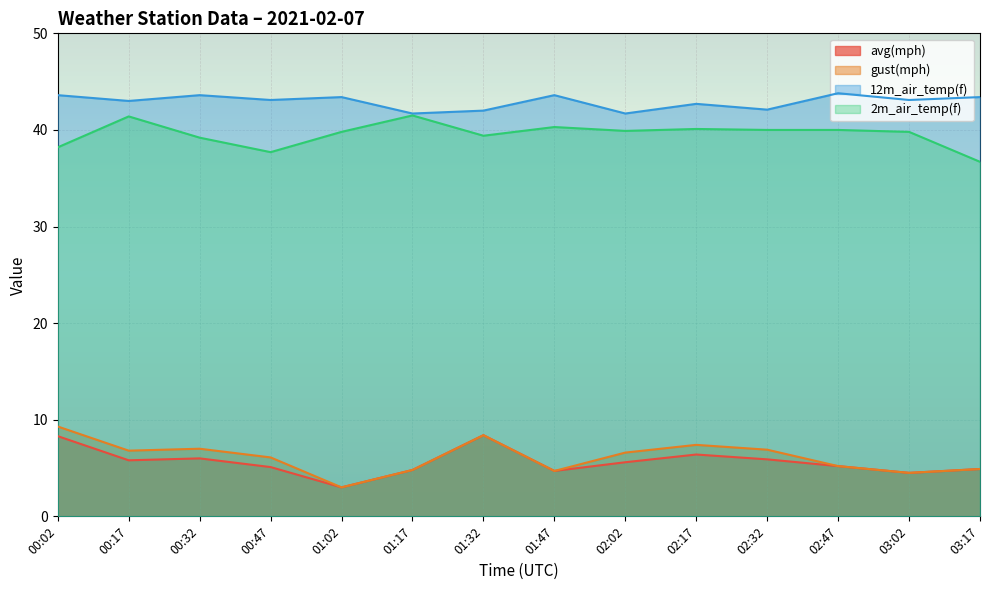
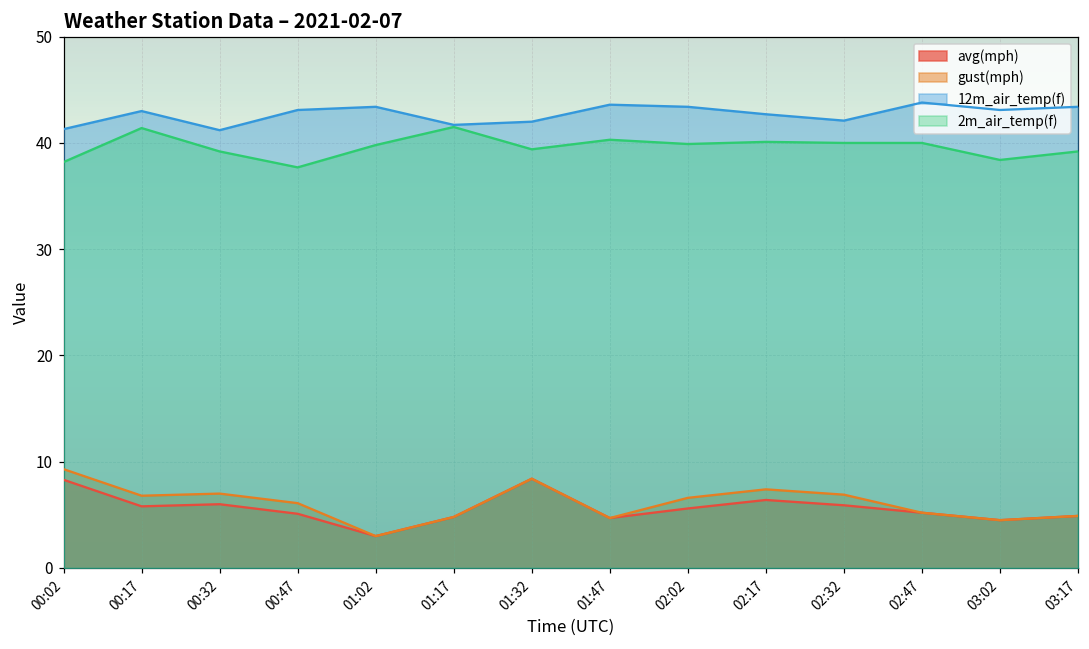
  {
    "12m_air_temp(f)": {
-     "00:02": 44,
+     "00:02": 41,
      "00:17": 43,
-     "00:32": 44,
+     "00:32": 41,
      "00:47": 43,
      "01:02": 43,
      "01:32": 42,
      "01:47": 44,
-     "02:02": 42,
+     "02:02": 43,
      "02:17": 43,
      "02:32": 42,
      "03:17": 43
    },
    "2m_air_temp(f)": {
      "00:02": 38,
      "00:17": 41,
      "00:32": 39,
      "00:47": 38,
      "01:02": 40,
      "01:32": 39,
      "01:47": 40,
      "02:02": 40,
      "02:17": 40,
      "02:32": 40,
      "02:47": 40,
-     "03:02": 40,
-     "03:17": 37
+     "03:02": 38,
+     "03:17": 39
    }
  }
